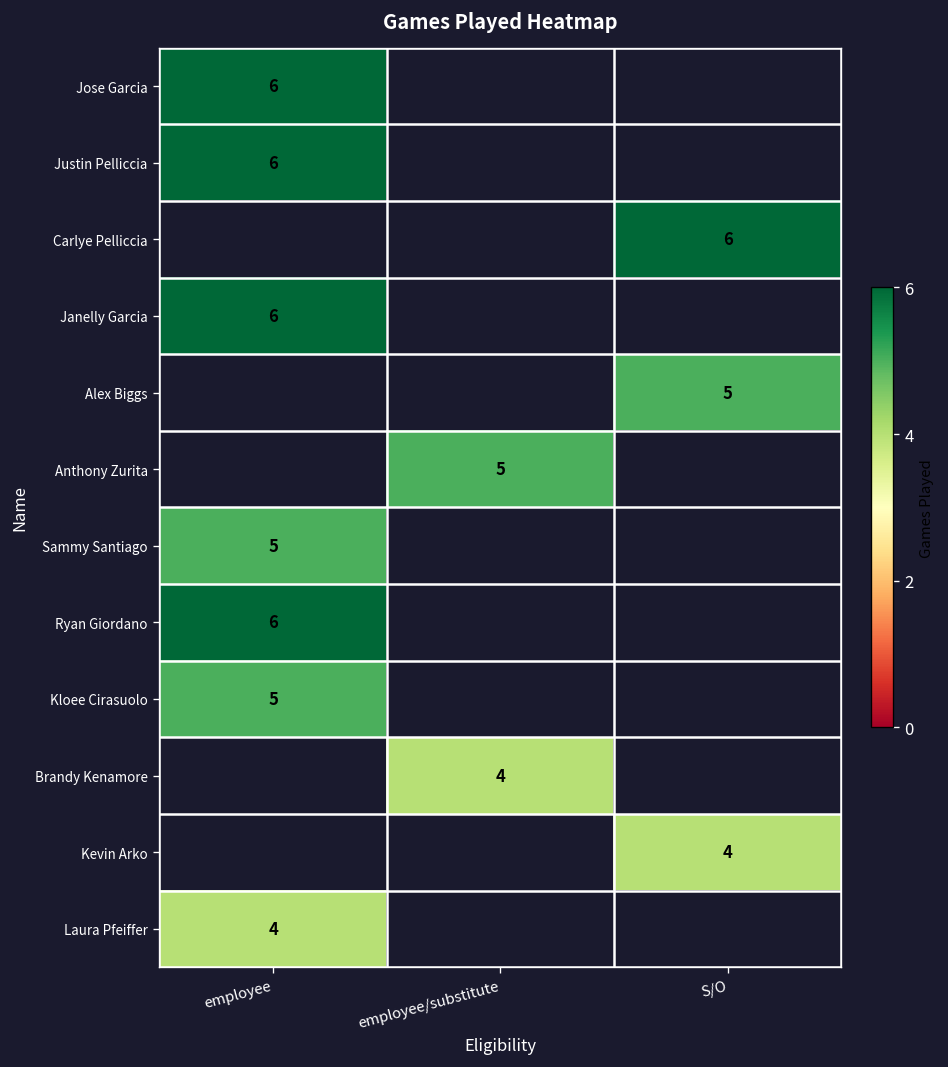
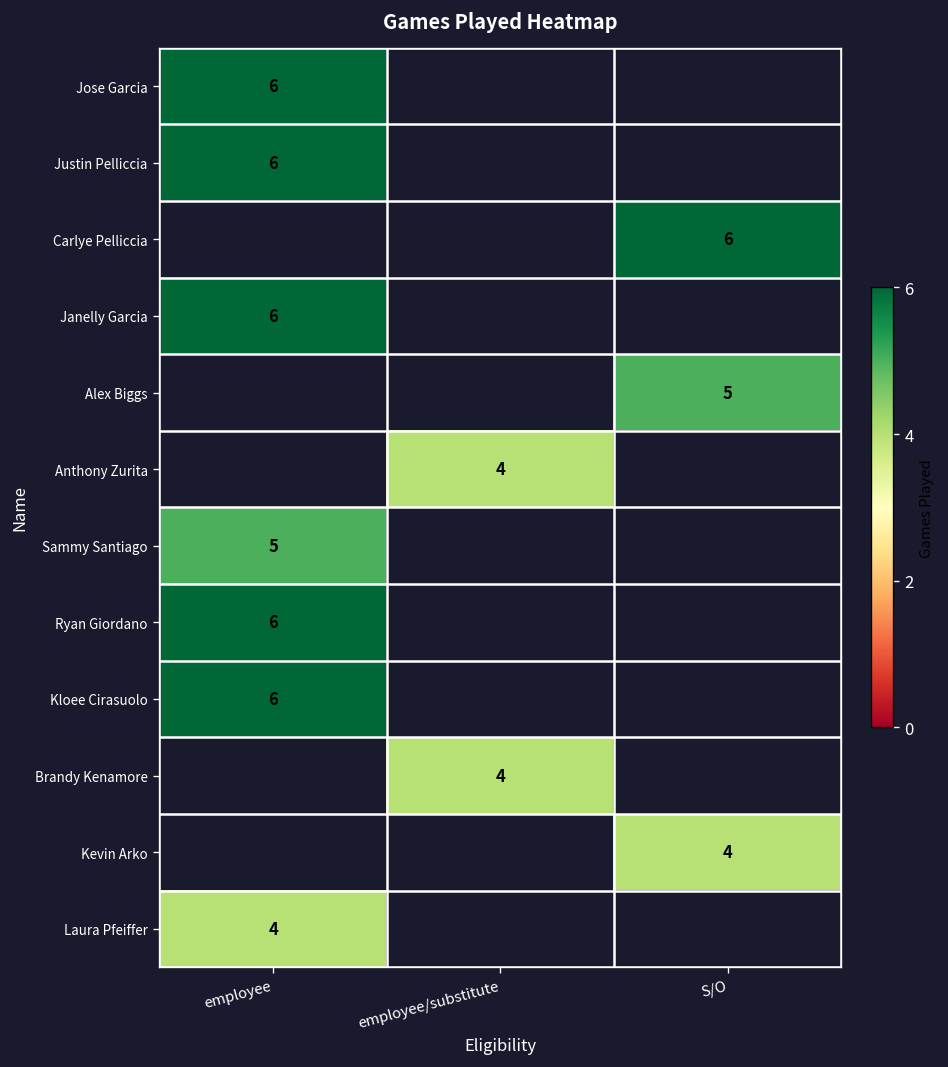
  {
    "Jose Garcia": {
      "employee": 6
    },
    "Justin Pelliccia": {
      "employee": 6
    },
    "Carlye Pelliccia": {
      "S/O": 6
    },
    "Janelly Garcia": {
      "employee": 6
    },
    "Alex Biggs": {
      "S/O": 5
    },
    "Anthony Zurita": {
-     "employee/substitute": 5
+     "employee/substitute": 4
    },
    "Sammy Santiago": {
      "employee": 5
    },
    "Ryan Giordano": {
      "employee": 6
    },
    "Kloee Cirasuolo": {
-     "employee": 5
+     "employee": 6
    },
    "Brandy Kenamore": {
      "employee/substitute": 4
    },
    "Kevin Arko": {
      "S/O": 4
    },
    "Laura Pfeiffer": {
      "employee": 4
    }
  }
